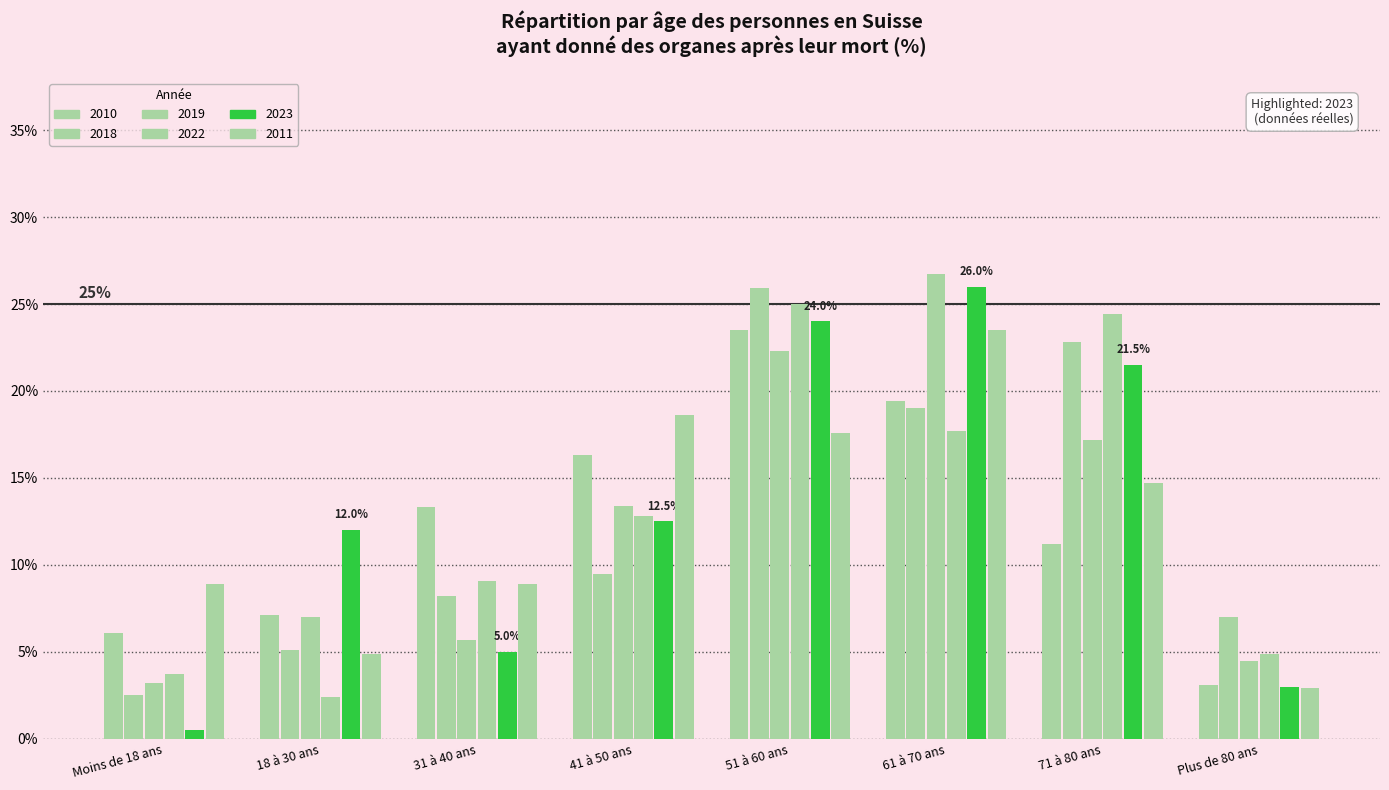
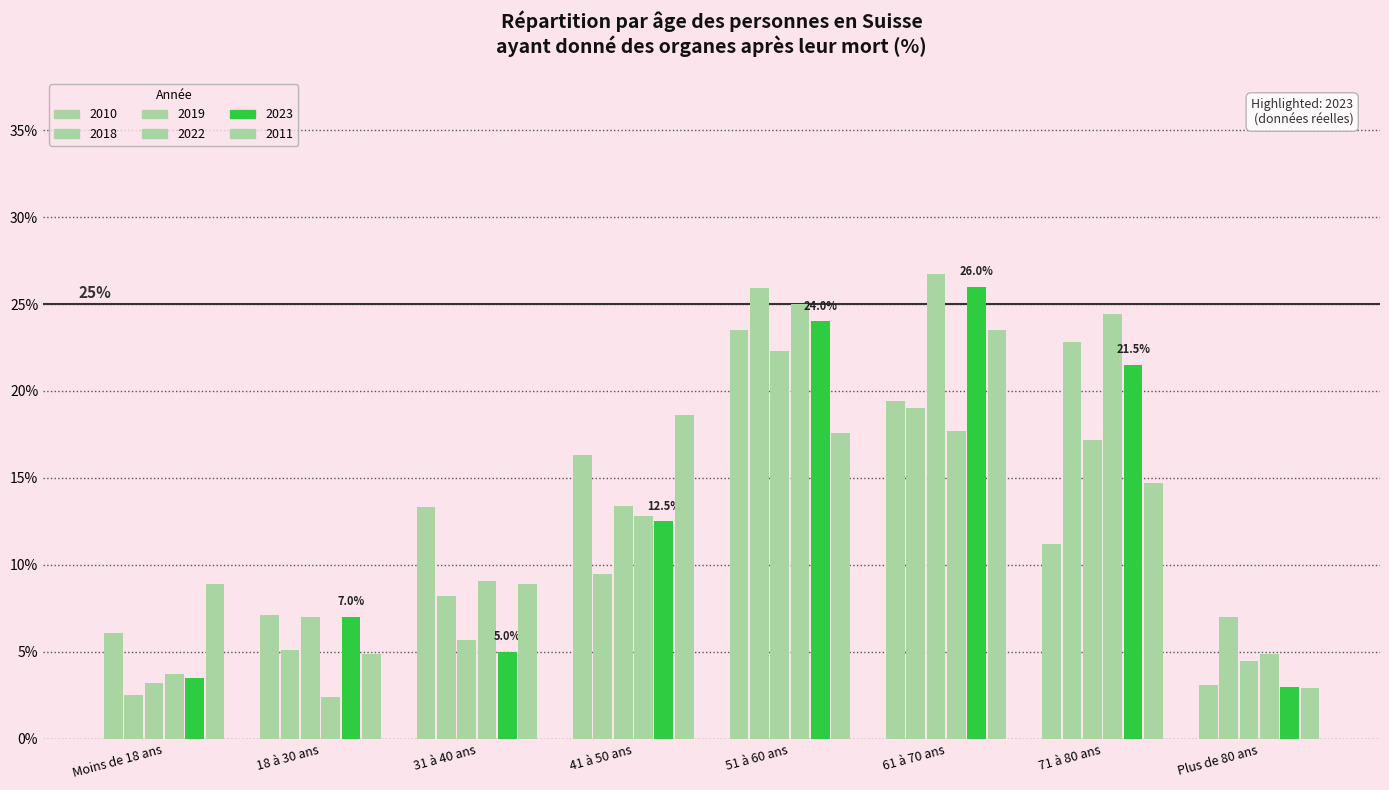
  {
    "2023": {
-     "Moins de 18 ans": "0.5%",
-     "18 à 30 ans": "12.0%",
+     "Moins de 18 ans": "3.5%",
+     "18 à 30 ans": "7.0%",
      "31 à 40 ans": "5.0%",
      "41 à 50 ans": "12.5%",
      "51 à 60 ans": "24.0%",
      "61 à 70 ans": "26.0%",
      "71 à 80 ans": "21.5%"
    }
  }
